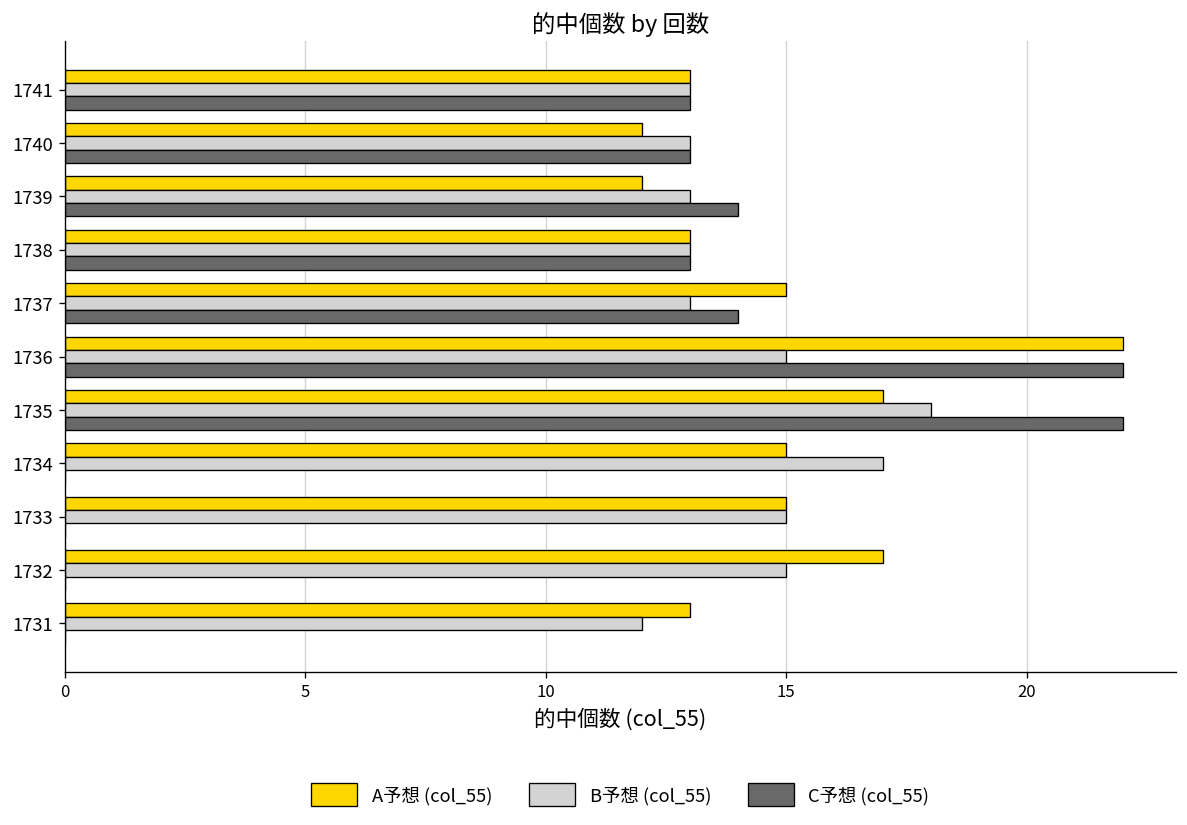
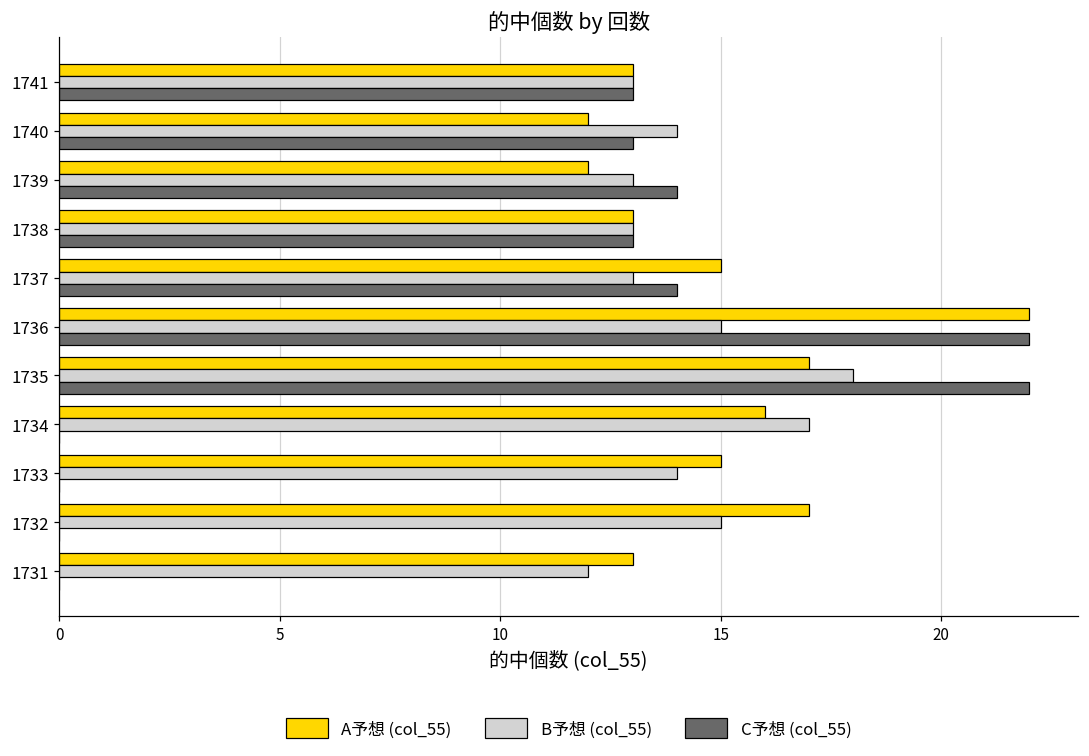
  {
    "A予想 (col_55)": {
      "1741": 13,
      "1740": 12,
      "1739": 12,
      "1738": 13,
      "1737": 15,
      "1736": 22,
      "1735": 17,
-     "1734": 15,
+     "1734": 16,
      "1733": 15,
      "1732": 17,
      "1731": 13
    },
    "B予想 (col_55)": {
      "1741": 13,
-     "1740": 13,
+     "1740": 14,
      "1739": 13,
      "1738": 13,
      "1737": 13,
      "1736": 15,
      "1735": 18,
      "1734": 17,
-     "1733": 15,
+     "1733": 14,
      "1732": 15,
      "1731": 12
    },
    "C予想 (col_55)": {
      "1741": 13,
      "1740": 13,
      "1739": 14,
      "1738": 13,
      "1737": 14,
      "1736": 22,
      "1735": 22,
      "1734": 0,
      "1733": 0,
      "1732": 0,
      "1731": 0
    }
  }
